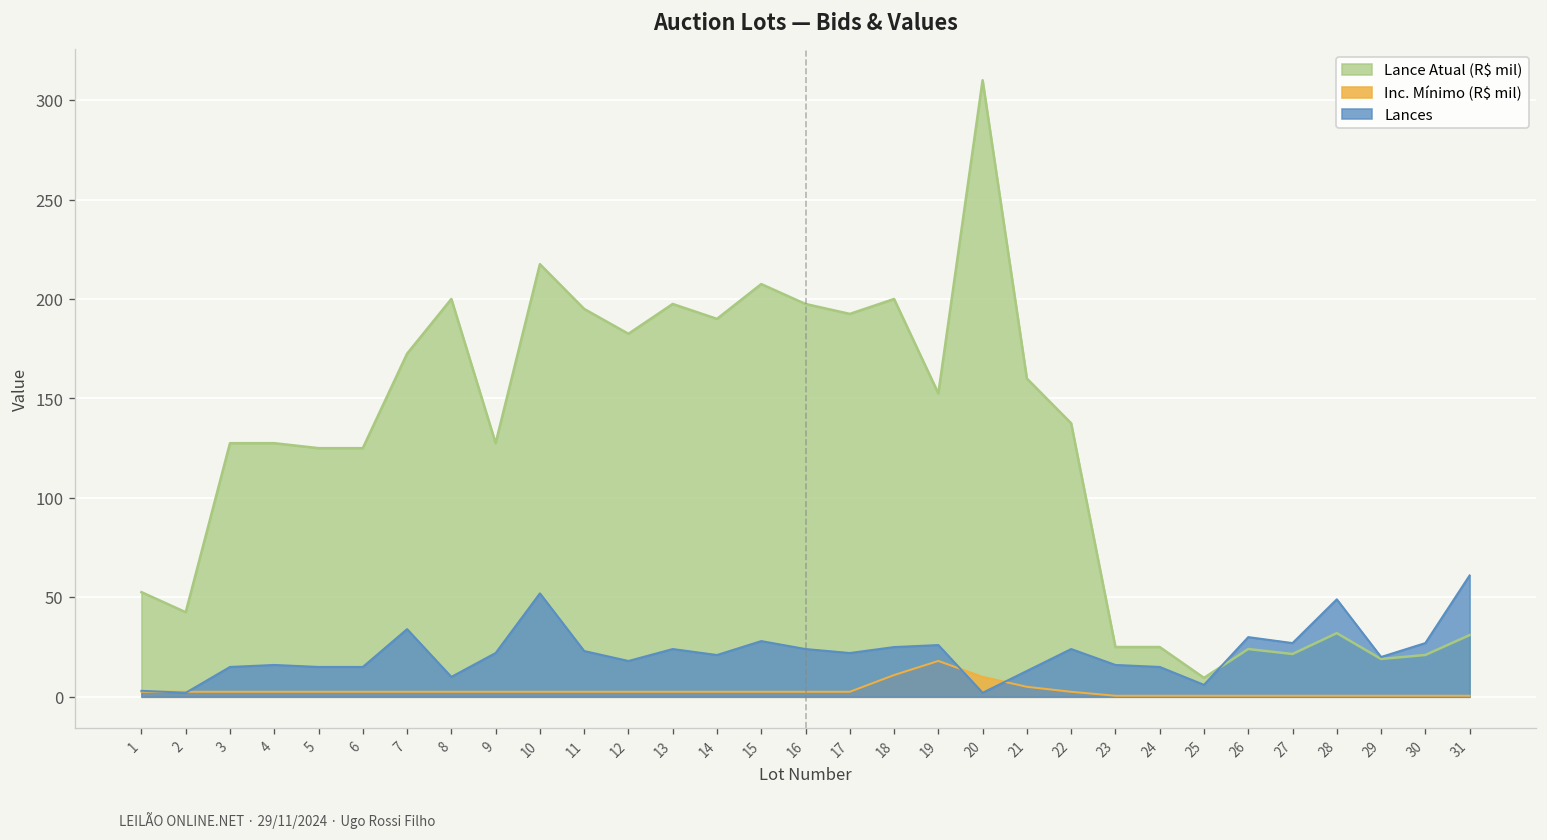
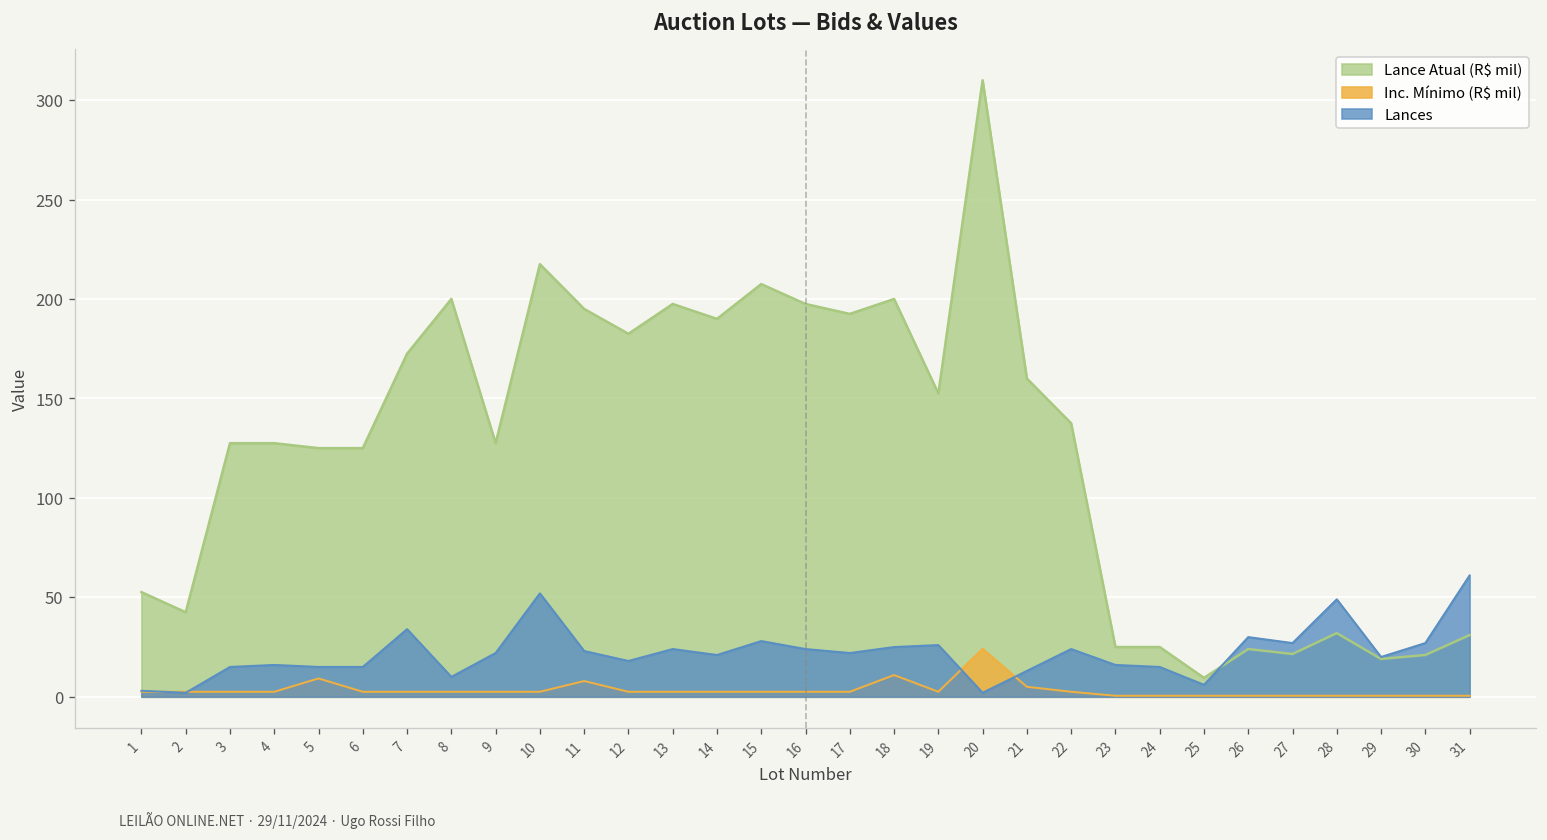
  {
    "Lance Atual (R$ mil)": {
      "1": 53,
      "2": 43,
      "3": 128,
      "4": 128,
      "5": 125,
      "6": 125,
      "7": 173,
      "8": 200,
      "9": 128,
      "10": 218,
      "11": 195,
      "12": 183,
      "13": 198,
      "14": 190,
      "15": 208,
      "16": 198,
      "17": 193,
      "18": 200,
      "19": 153,
      "20": 310,
      "21": 160,
      "22": 138,
      "23": 25,
      "24": 25,
      "25": 10,
      "26": 24,
      "27": 22,
      "28": 32,
      "30": 21,
      "31": 31
    },
    "Inc. Mínimo (R$ mil)": {
      "3": 3,
      "4": 3,
-     "5": 3,
+     "5": 9,
      "6": 3,
      "7": 3,
      "8": 3,
      "9": 3,
      "10": 3,
-     "11": 3,
+     "11": 8,
      "12": 3,
      "13": 3,
      "14": 3,
      "15": 3,
      "16": 3,
      "17": 3,
      "18": 11,
-     "19": 18,
-     "20": 10,
+     "19": 3,
+     "20": 24,
      "21": 5,
      "22": 3,
      "23": 1,
      "24": 1,
      "25": 1,
      "26": 1,
      "27": 1,
      "28": 1,
      "29": 1,
      "30": 1,
      "31": 1
    },
    "Lances": {
      "3": 15,
      "4": 16,
      "5": 15,
      "6": 15,
      "7": 34,
      "8": 10,
      "9": 22,
      "10": 52,
      "11": 23,
      "12": 18,
      "13": 24,
      "14": 21,
      "15": 28,
      "16": 24,
      "17": 22,
      "18": 25,
      "19": 26,
      "20": 2,
      "21": 13,
      "22": 24,
      "23": 16,
      "24": 15,
      "25": 6,
      "26": 30,
      "27": 27,
      "28": 49,
      "30": 27,
      "31": 61
    }
  }
